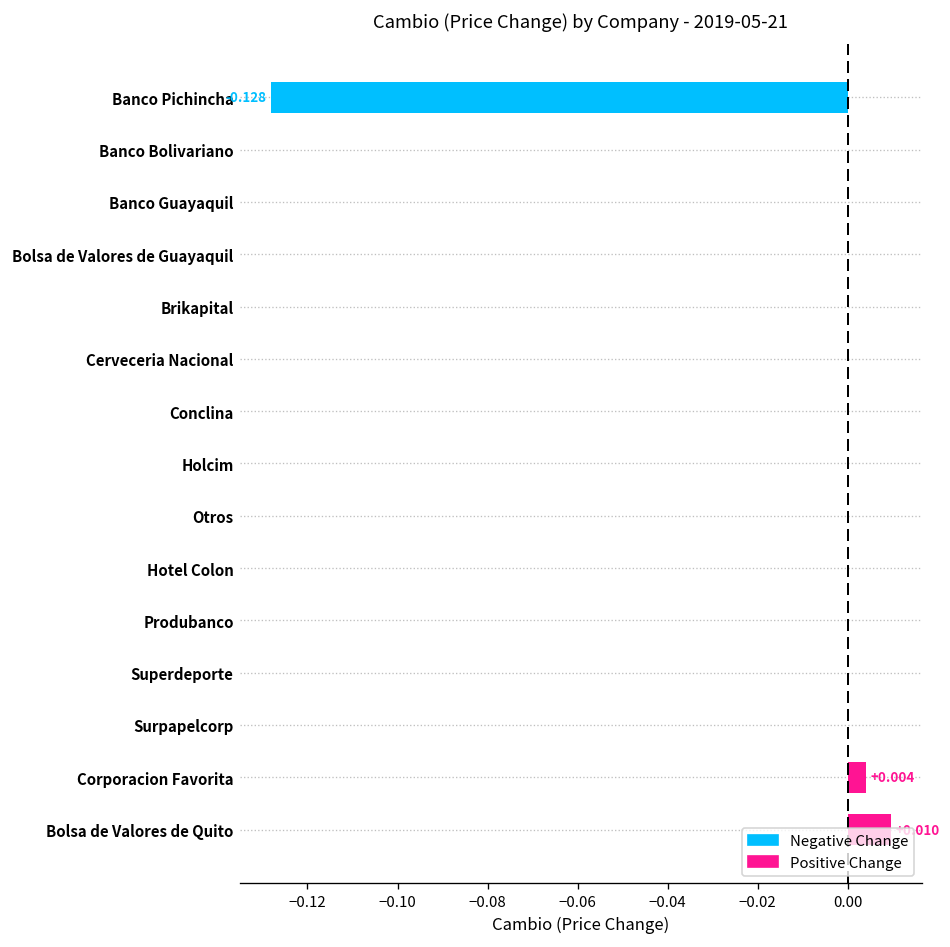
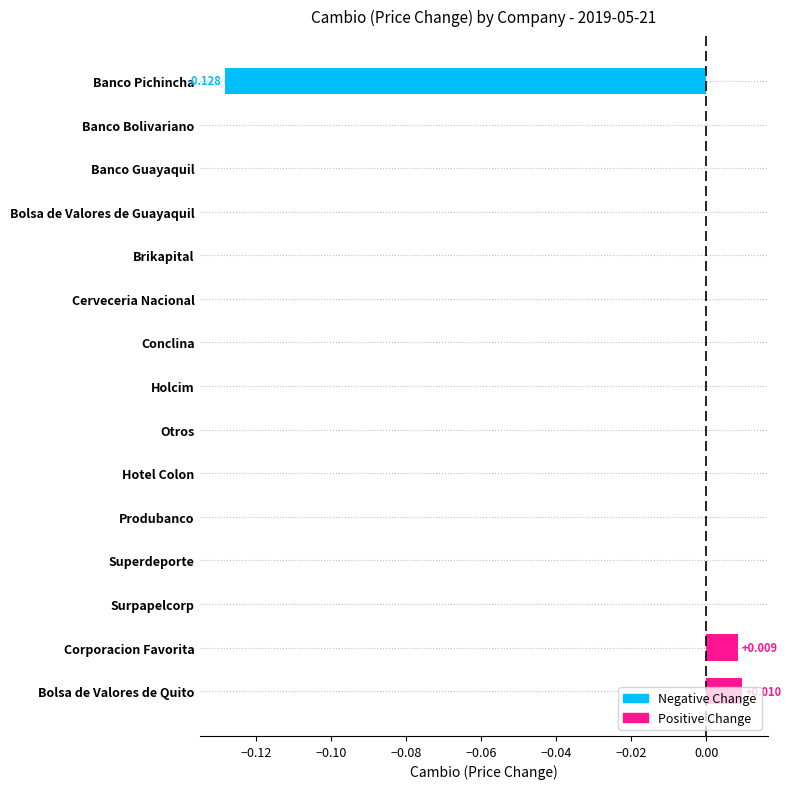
  {
    "Banco Pichincha": "-0.128",
-   "Corporacion Favorita": "+0.004"
+   "Corporacion Favorita": "+0.009"
  }
